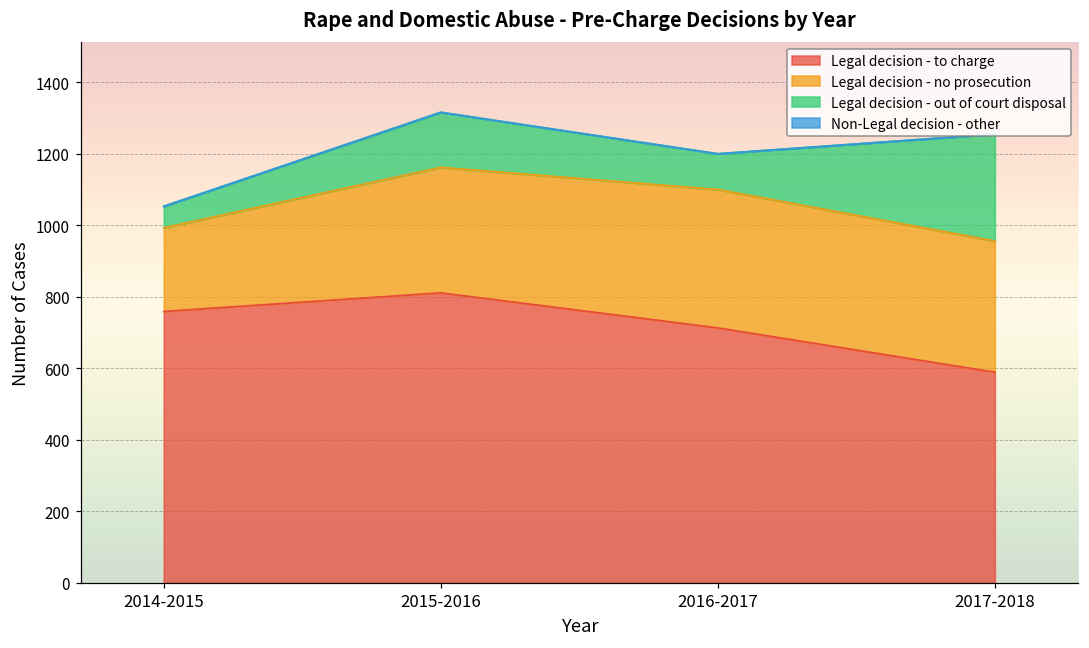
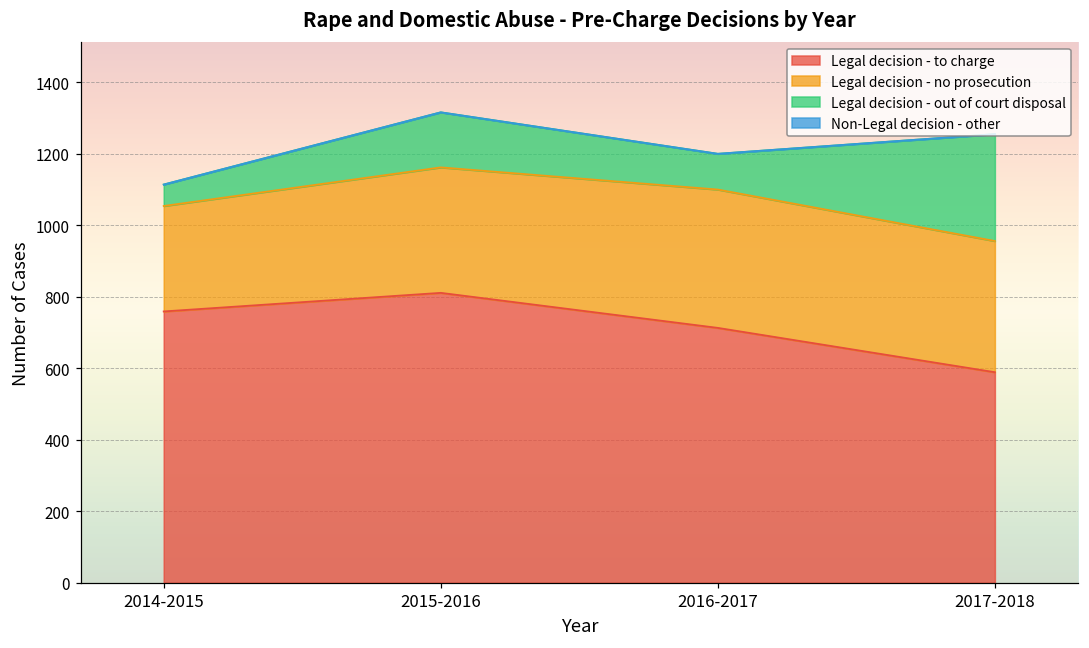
  {
    "Legal decision - to charge": {
      "2014-2015": 760,
      "2015-2016": 810,
      "2016-2017": 710,
      "2017-2018": 590
    },
    "Legal decision - no prosecution": {
-     "2014-2015": 230,
+     "2014-2015": 300,
      "2015-2016": 350,
      "2016-2017": 390,
      "2017-2018": 370
    }
  }
